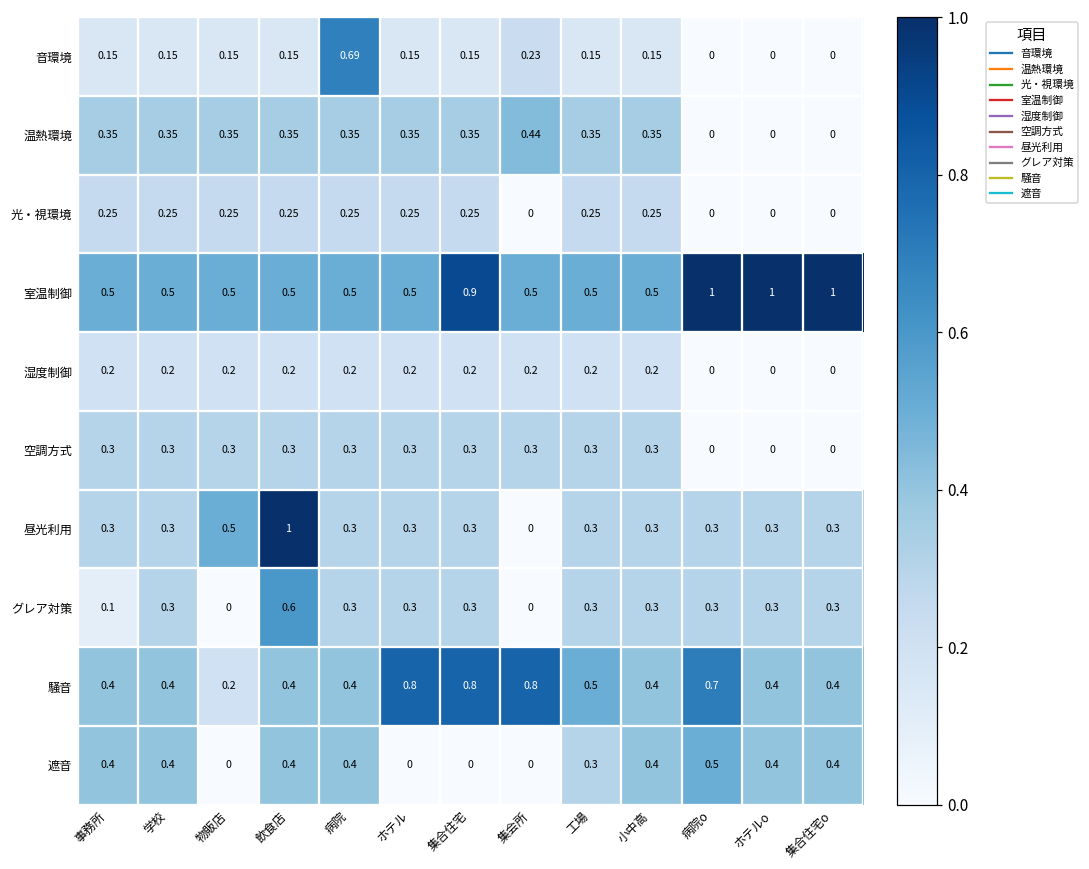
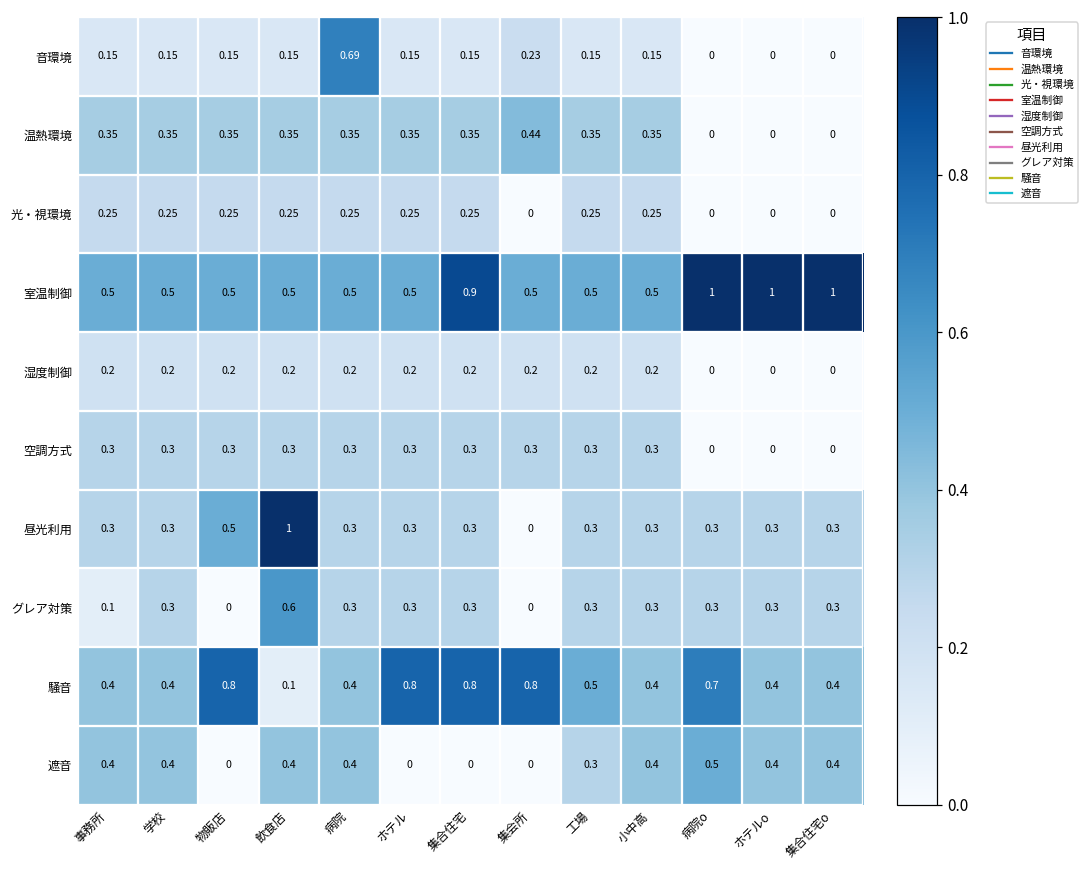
  {
    "音環境": {
      "事務所": 0.15,
      "学校": 0.15,
      "物販店": 0.15,
      "飲食店": 0.15,
      "病院": 0.69,
      "ホテル": 0.15,
      "集合住宅": 0.15,
      "集会所": 0.23,
      "工場": 0.15,
      "小中高": 0.15,
      "病院o": 0,
      "ホテルo": 0,
      "集合住宅o": 0
    },
    "温熱環境": {
      "事務所": 0.35,
      "学校": 0.35,
      "物販店": 0.35,
      "飲食店": 0.35,
      "病院": 0.35,
      "ホテル": 0.35,
      "集合住宅": 0.35,
      "集会所": 0.44,
      "工場": 0.35,
      "小中高": 0.35,
      "病院o": 0,
      "ホテルo": 0,
      "集合住宅o": 0
    },
    "光・視環境": {
      "事務所": 0.25,
      "学校": 0.25,
      "物販店": 0.25,
      "飲食店": 0.25,
      "病院": 0.25,
      "ホテル": 0.25,
      "集合住宅": 0.25,
      "集会所": 0,
      "工場": 0.25,
      "小中高": 0.25,
      "病院o": 0,
      "ホテルo": 0,
      "集合住宅o": 0
    },
    "室温制御": {
      "事務所": 0.5,
      "学校": 0.5,
      "物販店": 0.5,
      "飲食店": 0.5,
      "病院": 0.5,
      "ホテル": 0.5,
      "集合住宅": 0.9,
      "集会所": 0.5,
      "工場": 0.5,
      "小中高": 0.5,
      "病院o": 1,
      "ホテルo": 1,
      "集合住宅o": 1
    },
    "湿度制御": {
      "事務所": 0.2,
      "学校": 0.2,
      "物販店": 0.2,
      "飲食店": 0.2,
      "病院": 0.2,
      "ホテル": 0.2,
      "集合住宅": 0.2,
      "集会所": 0.2,
      "工場": 0.2,
      "小中高": 0.2,
      "病院o": 0,
      "ホテルo": 0,
      "集合住宅o": 0
    },
    "空調方式": {
      "事務所": 0.3,
      "学校": 0.3,
      "物販店": 0.3,
      "飲食店": 0.3,
      "病院": 0.3,
      "ホテル": 0.3,
      "集合住宅": 0.3,
      "集会所": 0.3,
      "工場": 0.3,
      "小中高": 0.3,
      "病院o": 0,
      "ホテルo": 0,
      "集合住宅o": 0
    },
    "昼光利用": {
      "事務所": 0.3,
      "学校": 0.3,
      "物販店": 0.5,
      "飲食店": 1,
      "病院": 0.3,
      "ホテル": 0.3,
      "集合住宅": 0.3,
      "集会所": 0,
      "工場": 0.3,
      "小中高": 0.3,
      "病院o": 0.3,
      "ホテルo": 0.3,
      "集合住宅o": 0.3
    },
    "グレア対策": {
      "事務所": 0.1,
      "学校": 0.3,
      "物販店": 0,
      "飲食店": 0.6,
      "病院": 0.3,
      "ホテル": 0.3,
      "集合住宅": 0.3,
      "集会所": 0,
      "工場": 0.3,
      "小中高": 0.3,
      "病院o": 0.3,
      "ホテルo": 0.3,
      "集合住宅o": 0.3
    },
    "騒音": {
      "事務所": 0.4,
      "学校": 0.4,
-     "物販店": 0.2,
-     "飲食店": 0.4,
+     "物販店": 0.8,
+     "飲食店": 0.1,
      "病院": 0.4,
      "ホテル": 0.8,
      "集合住宅": 0.8,
      "集会所": 0.8,
      "工場": 0.5,
      "小中高": 0.4,
      "病院o": 0.7,
      "ホテルo": 0.4,
      "集合住宅o": 0.4
    },
    "遮音": {
      "事務所": 0.4,
      "学校": 0.4,
      "物販店": 0,
      "飲食店": 0.4,
      "病院": 0.4,
      "ホテル": 0,
      "集合住宅": 0,
      "集会所": 0,
      "工場": 0.3,
      "小中高": 0.4,
      "病院o": 0.5,
      "ホテルo": 0.4,
      "集合住宅o": 0.4
    }
  }
